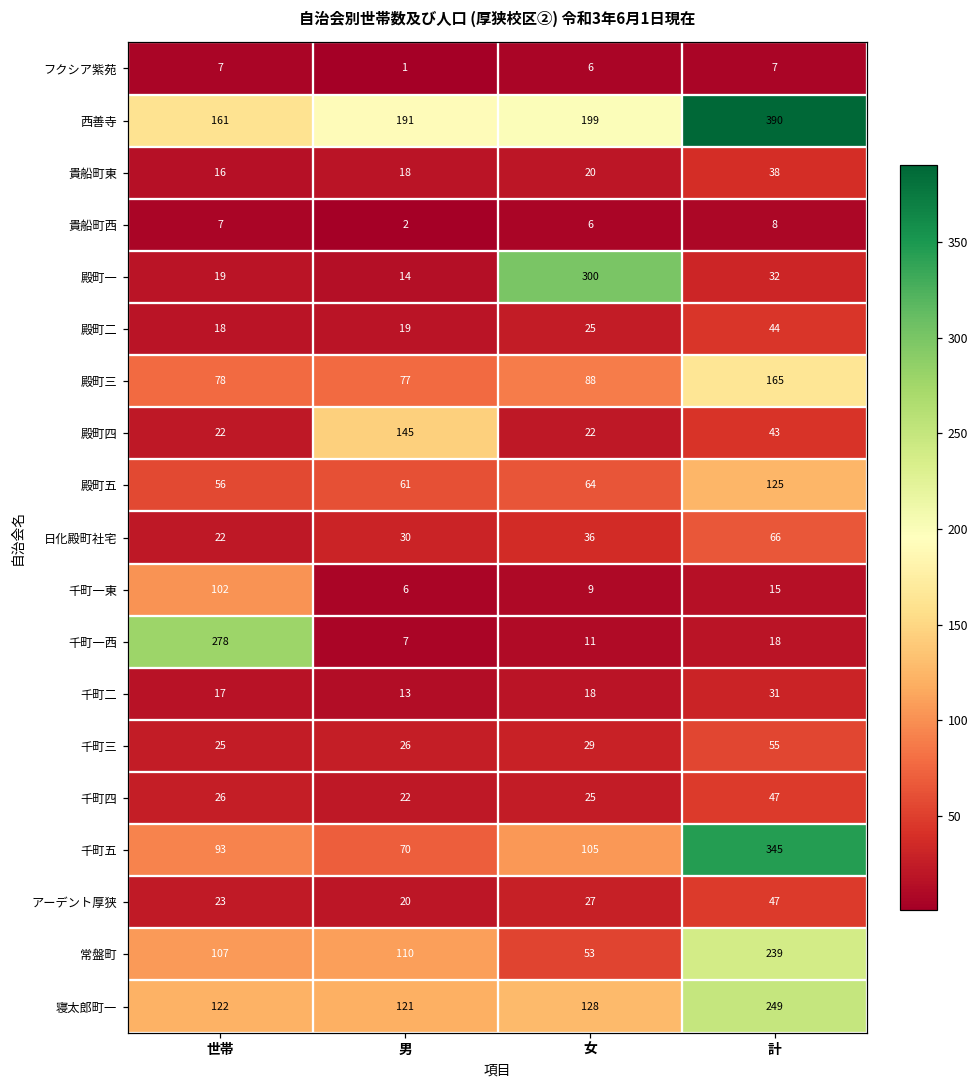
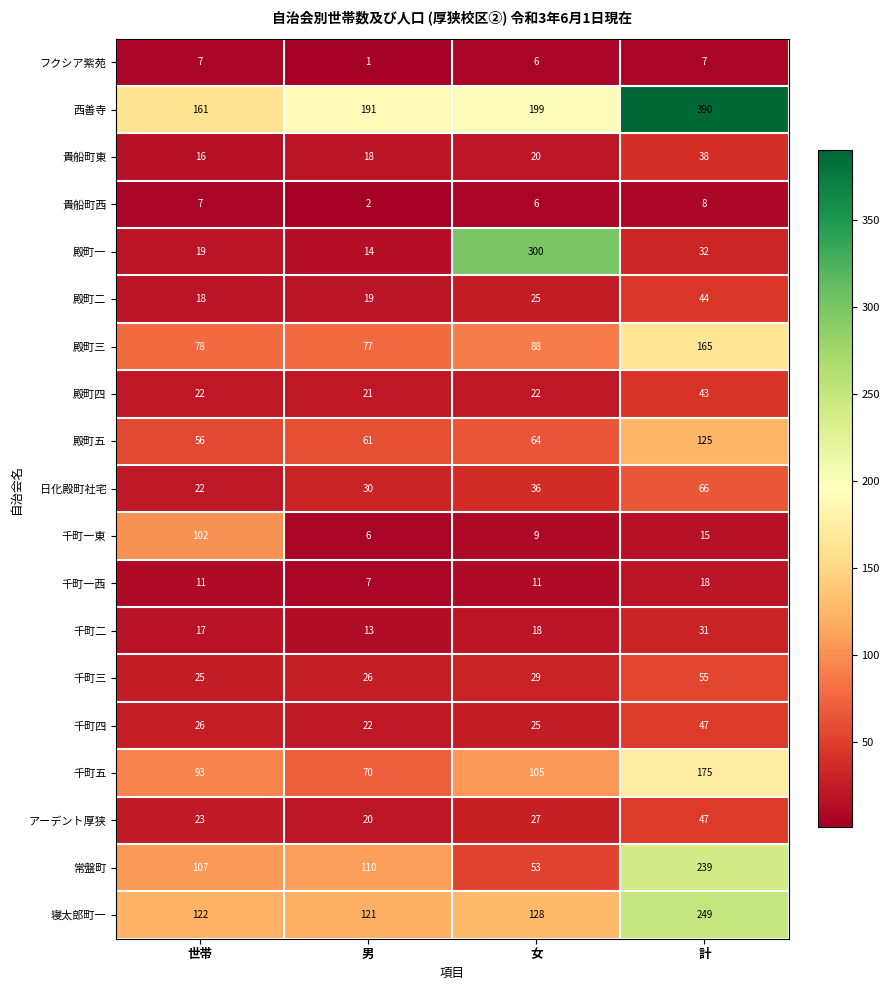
  {
    "フクシア紫苑": {
      "世帯": 7,
      "男": 1,
      "女": 6,
      "計": 7
    },
    "西善寺": {
      "世帯": 161,
      "男": 191,
      "女": 199,
      "計": 390
    },
    "貴船町東": {
      "世帯": 16,
      "男": 18,
      "女": 20,
      "計": 38
    },
    "貴船町西": {
      "世帯": 7,
      "男": 2,
      "女": 6,
      "計": 8
    },
    "殿町一": {
      "世帯": 19,
      "男": 14,
      "女": 300,
      "計": 32
    },
    "殿町二": {
      "世帯": 18,
      "男": 19,
      "女": 25,
      "計": 44
    },
    "殿町三": {
      "世帯": 78,
      "男": 77,
      "女": 88,
      "計": 165
    },
    "殿町四": {
      "世帯": 22,
-     "男": 145,
+     "男": 21,
      "女": 22,
      "計": 43
    },
    "殿町五": {
      "世帯": 56,
      "男": 61,
      "女": 64,
      "計": 125
    },
    "日化殿町社宅": {
      "世帯": 22,
      "男": 30,
      "女": 36,
      "計": 66
    },
    "千町一東": {
      "世帯": 102,
      "男": 6,
      "女": 9,
      "計": 15
    },
    "千町一西": {
-     "世帯": 278,
+     "世帯": 11,
      "男": 7,
      "女": 11,
      "計": 18
    },
    "千町二": {
      "世帯": 17,
      "男": 13,
      "女": 18,
      "計": 31
    },
    "千町三": {
      "世帯": 25,
      "男": 26,
      "女": 29,
      "計": 55
    },
    "千町四": {
      "世帯": 26,
      "男": 22,
      "女": 25,
      "計": 47
    },
    "千町五": {
      "世帯": 93,
      "男": 70,
      "女": 105,
-     "計": 345
+     "計": 175
    },
    "アーデント厚狭": {
      "世帯": 23,
      "男": 20,
      "女": 27,
      "計": 47
    },
    "常盤町": {
      "世帯": 107,
      "男": 110,
      "女": 53,
      "計": 239
    },
    "寝太郎町一": {
      "世帯": 122,
      "男": 121,
      "女": 128,
      "計": 249
    }
  }
